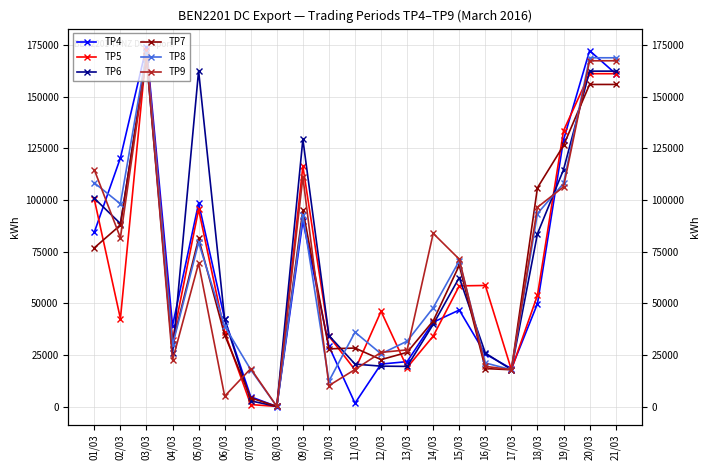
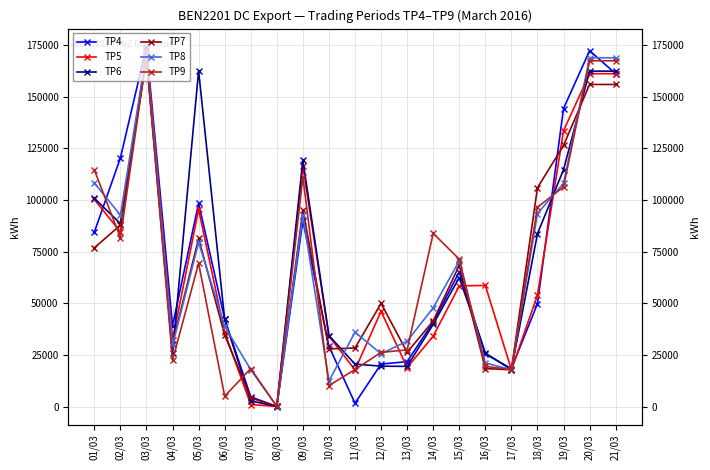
  {
    "TP4": {
      "01/03": 85000,
      "02/03": 120000,
      "04/03": 39000,
      "05/03": 99000,
      "09/03": 90000,
      "11/03": 2000,
      "13/03": 22000,
-     "15/03": 47000,
+     "15/03": 65000,
      "18/03": 50000,
-     "19/03": 129000,
+     "19/03": 144000,
      "20/03": 172000
    },
    "TP5": {
-     "02/03": 43000,
+     "02/03": 85000,
      "04/03": 32000,
      "05/03": 95000,
      "06/03": 36000,
      "07/03": 1000,
      "09/03": 116000,
      "12/03": 46000,
      "14/03": 34000,
      "15/03": 58000,
      "16/03": 59000,
      "18/03": 54000,
      "19/03": 134000,
      "20/03": 161000
    },
    "TP6": {
      "04/03": 26000,
      "05/03": 163000,
      "07/03": 3000,
-     "09/03": 129000,
+     "09/03": 119000,
      "11/03": 21000,
      "15/03": 63000,
      "18/03": 84000,
      "19/03": 115000,
      "20/03": 162000,
      "21/03": 162000
    },
    "TP7": {
      "01/03": 77000,
      "05/03": 81000,
      "06/03": 35000,
      "09/03": 95000,
      "11/03": 28000,
-     "12/03": 23000,
+     "12/03": 50000,
      "15/03": 68000,
      "18/03": 106000,
      "19/03": 126000,
      "20/03": 156000,
      "21/03": 156000
    },
    "TP8": {
      "01/03": 108000,
-     "02/03": 98000,
+     "02/03": 93000,
      "05/03": 80000,
      "06/03": 39000,
      "09/03": 93000,
      "10/03": 12000,
      "11/03": 36000,
      "13/03": 32000,
      "14/03": 48000,
      "16/03": 21000,
      "18/03": 94000,
      "19/03": 108000,
      "20/03": 169000,
      "21/03": 169000
    },
    "TP9": {
      "01/03": 115000,
      "02/03": 82000,
      "04/03": 23000,
      "05/03": 69000,
      "06/03": 5000,
      "09/03": 111000,
      "10/03": 10000,
      "14/03": 84000,
      "18/03": 97000,
      "19/03": 106000,
      "20/03": 167000,
      "21/03": 167000
    }
  }
